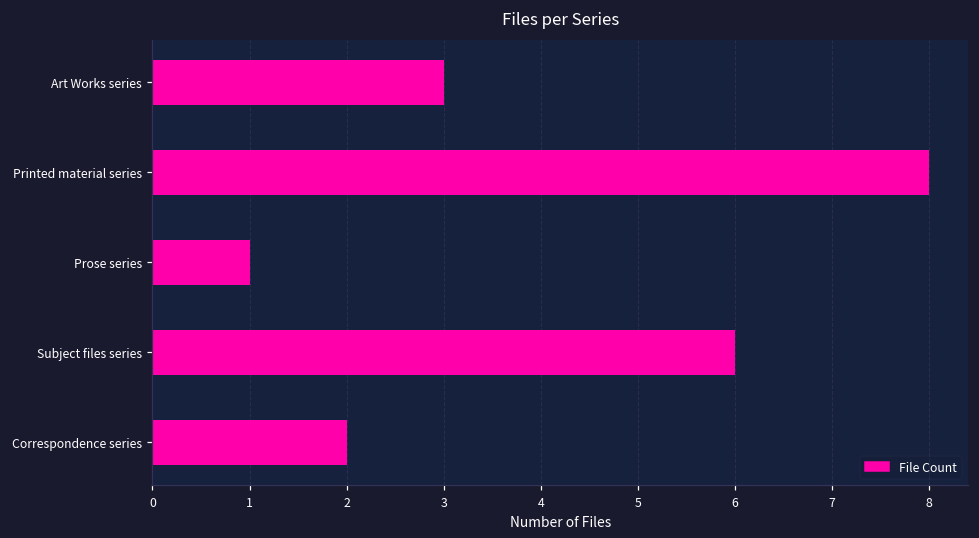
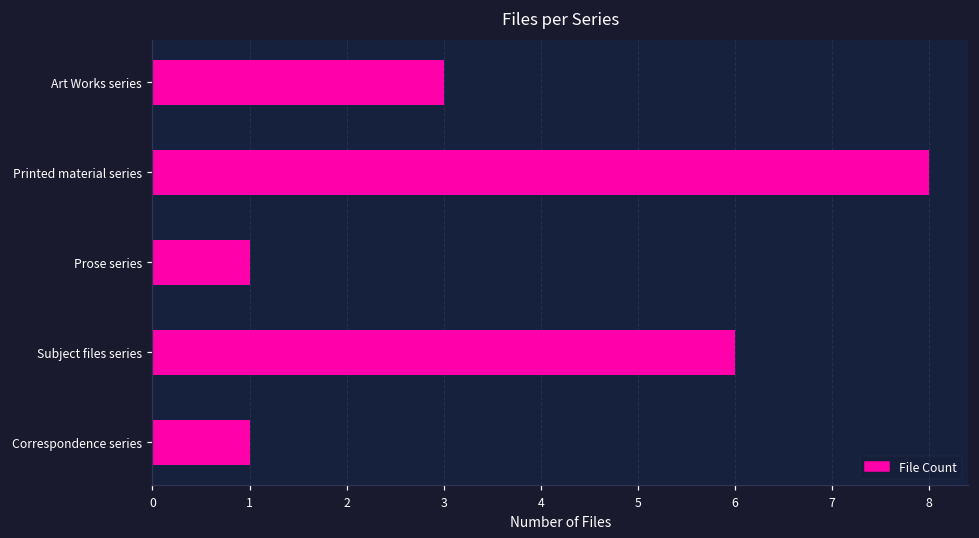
  {
    "Art Works series": 3,
    "Printed material series": 8,
    "Prose series": 1,
    "Subject files series": 6,
-   "Correspondence series": 2
+   "Correspondence series": 1
  }
